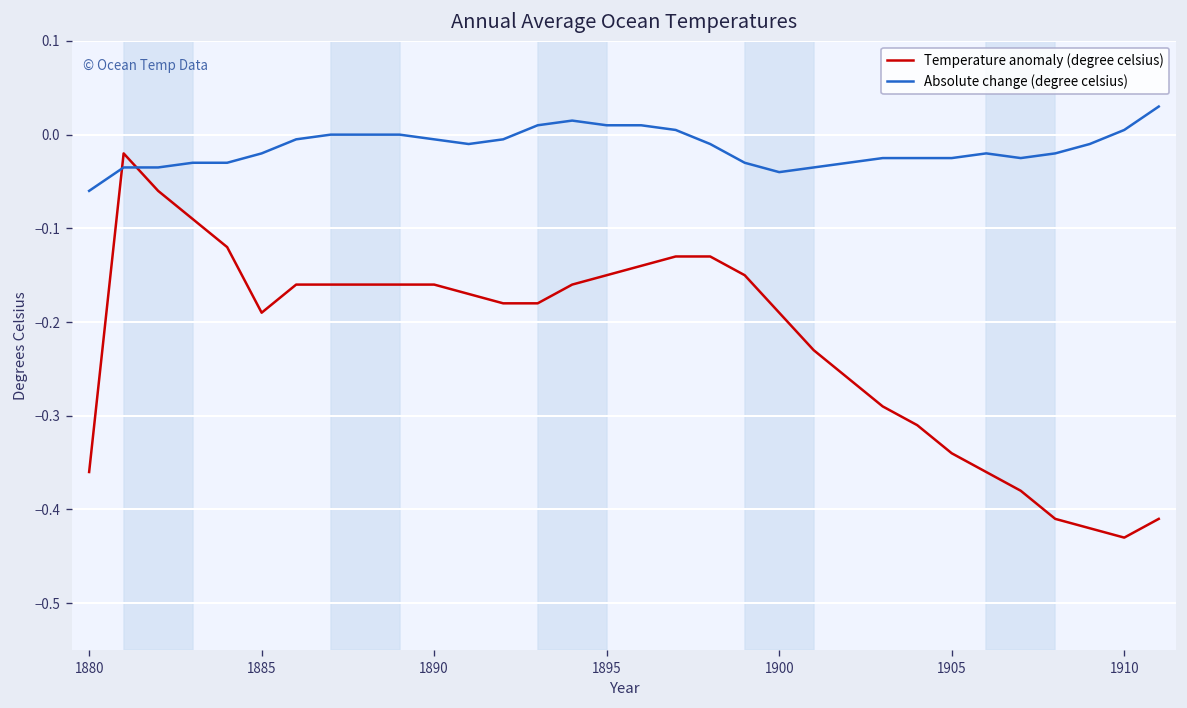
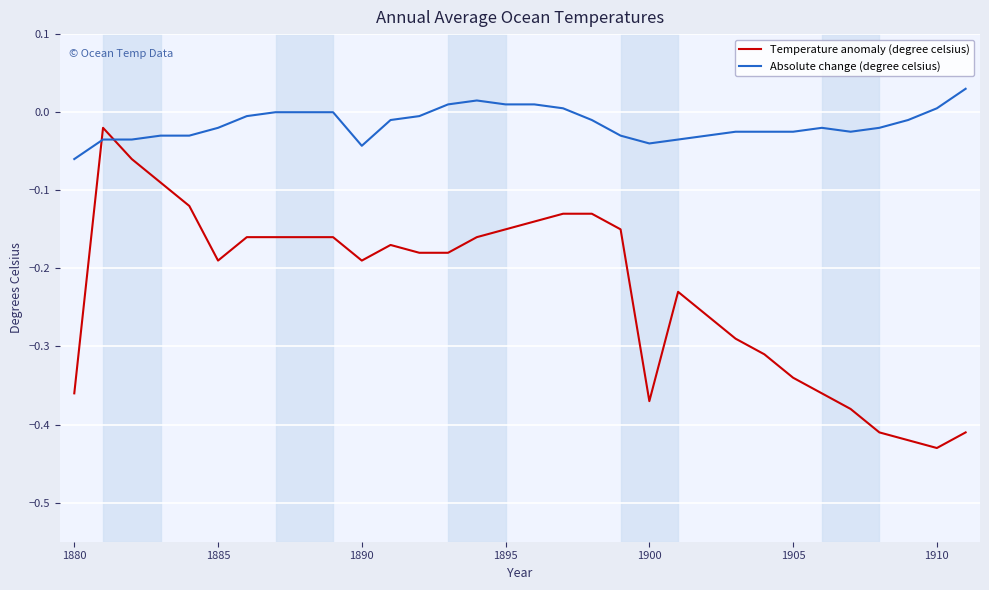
  {
    "Temperature anomaly (degree celsius)": {
      "1880": -0.36,
      "1885": -0.19,
-     "1890": -0.16,
+     "1890": -0.19,
      "1895": -0.15,
-     "1900": -0.19,
+     "1900": -0.37,
      "1905": -0.34,
      "1910": -0.43
    },
    "Absolute change (degree celsius)": {
      "1880": -0.06,
      "1885": -0.02,
-     "1890": -0.01,
+     "1890": -0.04,
      "1895": 0.01,
      "1900": -0.04,
      "1905": -0.03,
      "1910": 0.01
    }
  }
